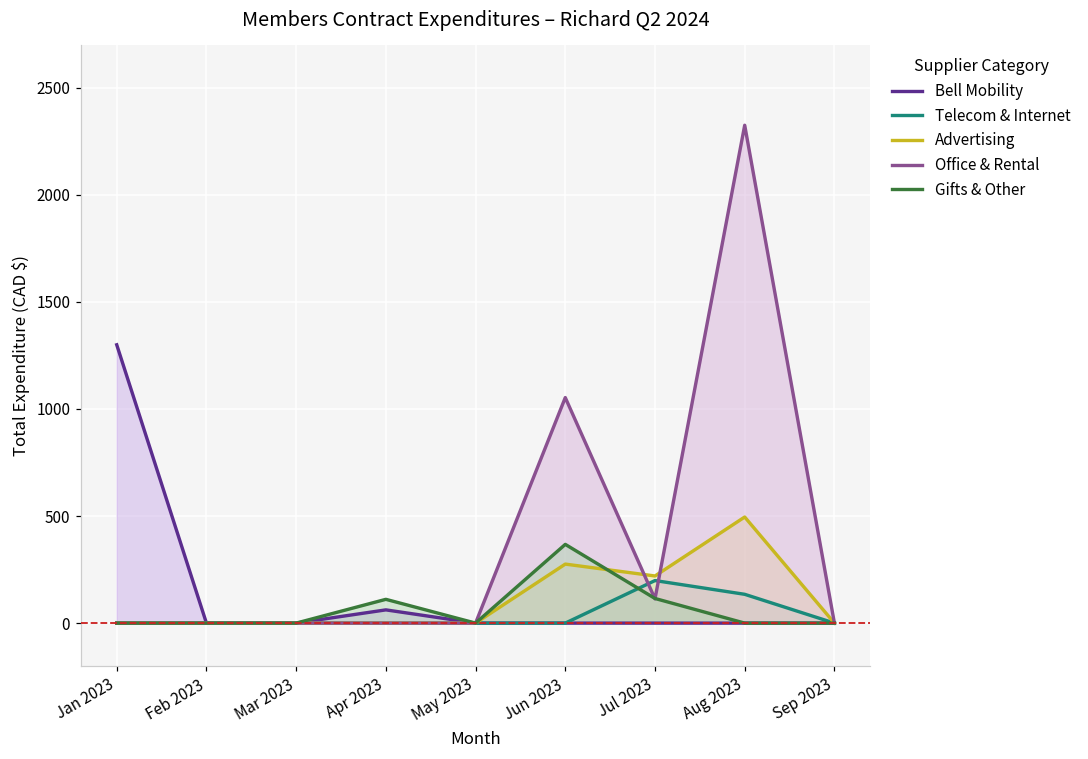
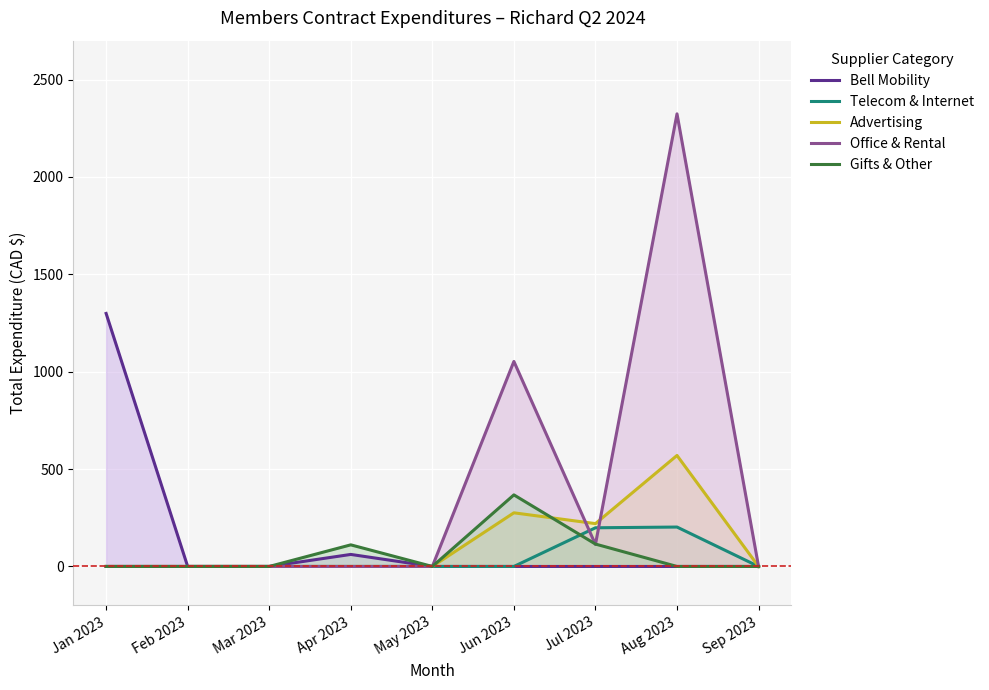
  {
    "Telecom & Internet": {
      "Jul 2023": 200,
-     "Aug 2023": 130
+     "Aug 2023": 200
    },
    "Advertising": {
      "Jun 2023": 280,
      "Jul 2023": 220,
-     "Aug 2023": 500
+     "Aug 2023": 570
    },
    "Gifts & Other": {
      "Apr 2023": 110,
      "Jun 2023": 370
    }
  }
